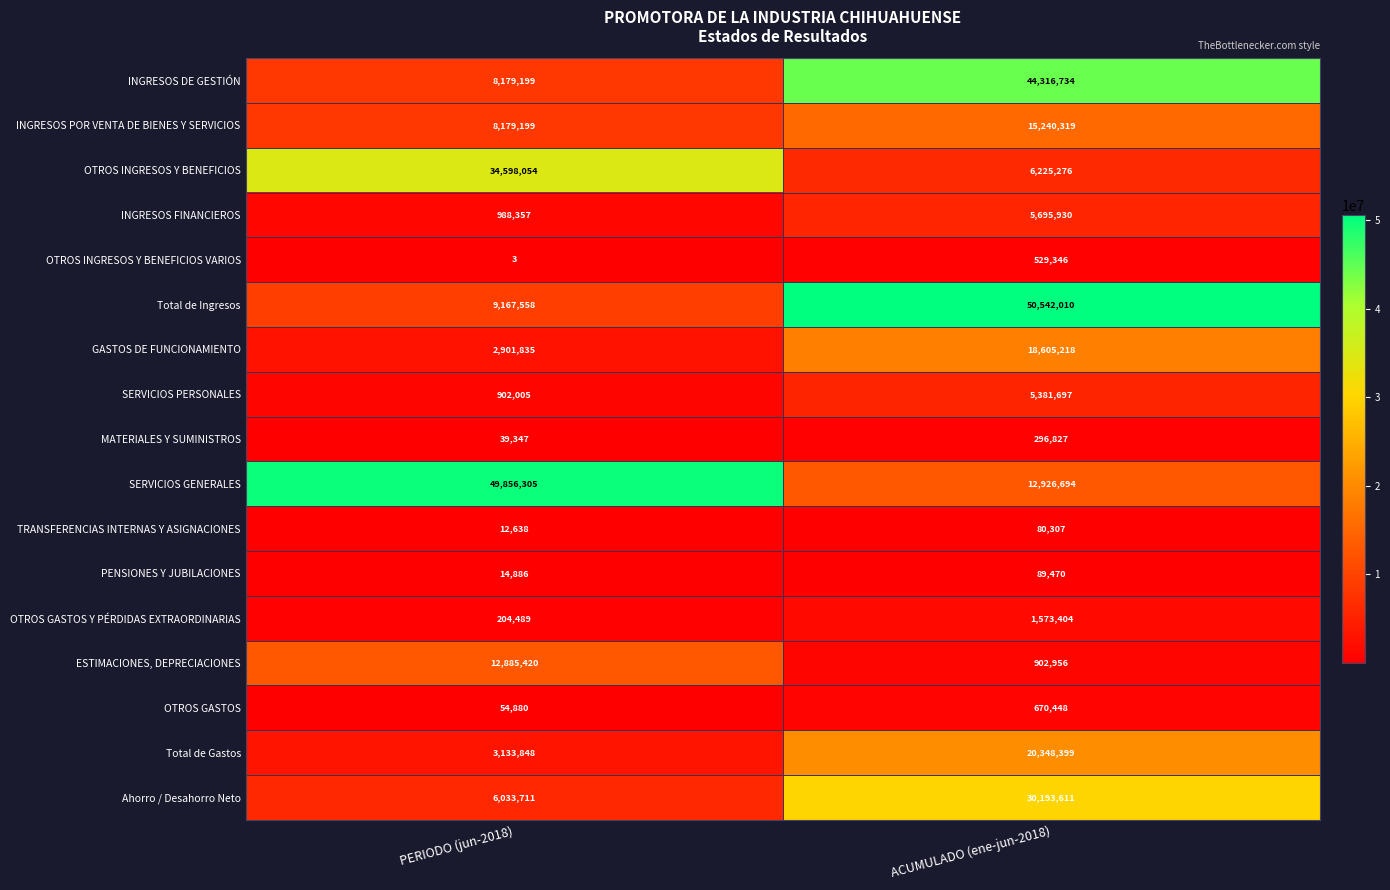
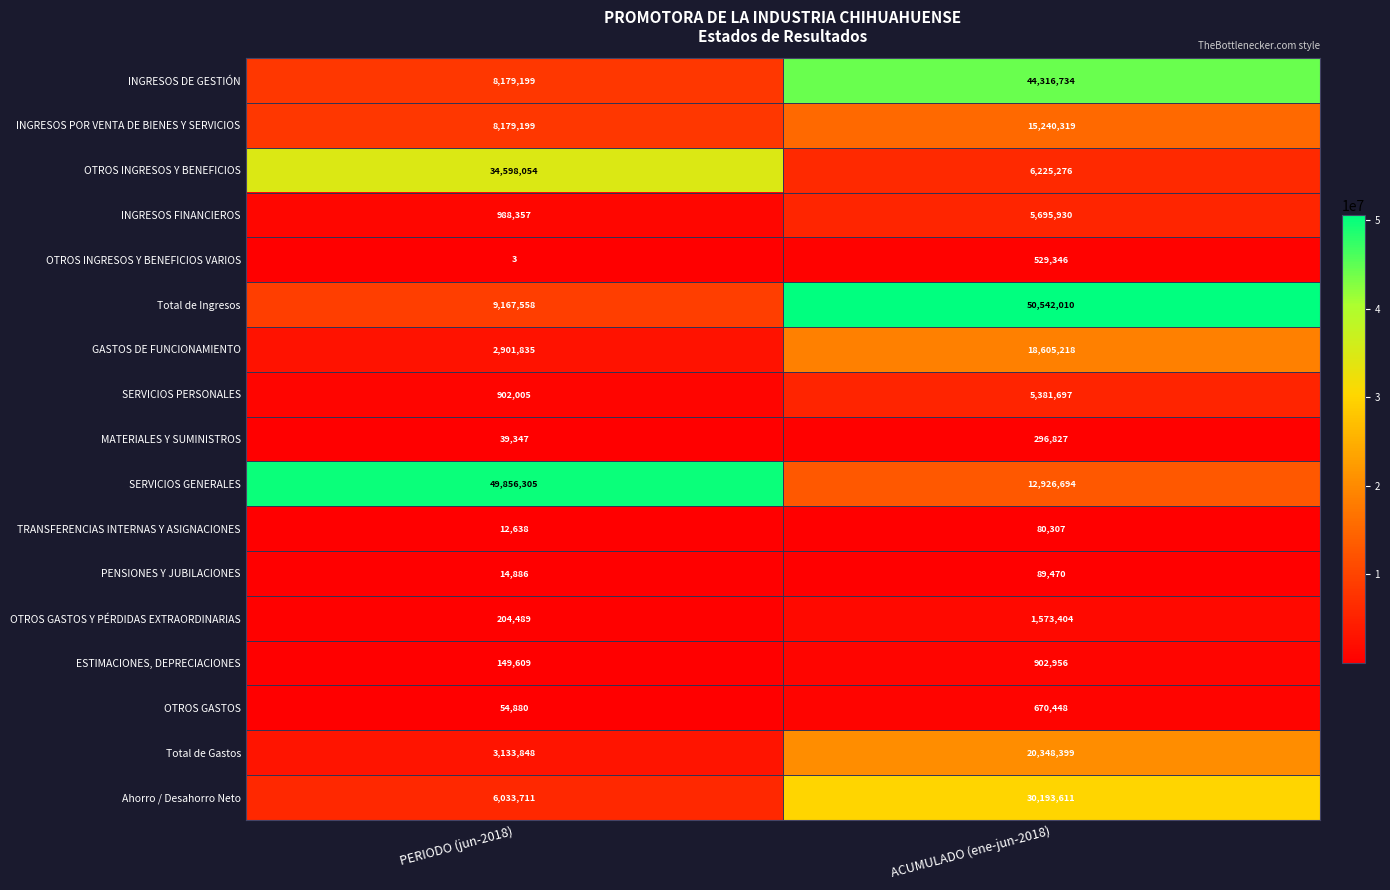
  {
    "INGRESOS DE GESTIÓN": {
      "PERIODO (jun-2018)": "8,179,199",
      "ACUMULADO (ene-jun-2018)": "44,316,734"
    },
    "INGRESOS POR VENTA DE BIENES Y SERVICIOS": {
      "PERIODO (jun-2018)": "8,179,199",
      "ACUMULADO (ene-jun-2018)": "15,240,319"
    },
    "OTROS INGRESOS Y BENEFICIOS": {
      "PERIODO (jun-2018)": "34,598,054",
      "ACUMULADO (ene-jun-2018)": "6,225,276"
    },
    "INGRESOS FINANCIEROS": {
      "PERIODO (jun-2018)": "988,357",
      "ACUMULADO (ene-jun-2018)": "5,695,930"
    },
    "OTROS INGRESOS Y BENEFICIOS VARIOS": {
      "PERIODO (jun-2018)": "3",
      "ACUMULADO (ene-jun-2018)": "529,346"
    },
    "Total de Ingresos": {
      "PERIODO (jun-2018)": "9,167,558",
      "ACUMULADO (ene-jun-2018)": "50,542,010"
    },
    "GASTOS DE FUNCIONAMIENTO": {
      "PERIODO (jun-2018)": "2,901,835",
      "ACUMULADO (ene-jun-2018)": "18,605,218"
    },
    "SERVICIOS PERSONALES": {
      "PERIODO (jun-2018)": "902,005",
      "ACUMULADO (ene-jun-2018)": "5,381,697"
    },
    "MATERIALES Y SUMINISTROS": {
      "PERIODO (jun-2018)": "39,347",
      "ACUMULADO (ene-jun-2018)": "296,827"
    },
    "SERVICIOS GENERALES": {
      "PERIODO (jun-2018)": "49,856,305",
      "ACUMULADO (ene-jun-2018)": "12,926,694"
    },
    "TRANSFERENCIAS INTERNAS Y ASIGNACIONES": {
      "PERIODO (jun-2018)": "12,638",
      "ACUMULADO (ene-jun-2018)": "80,307"
    },
    "PENSIONES Y JUBILACIONES": {
      "PERIODO (jun-2018)": "14,886",
      "ACUMULADO (ene-jun-2018)": "89,470"
    },
    "OTROS GASTOS Y PÉRDIDAS EXTRAORDINARIAS": {
      "PERIODO (jun-2018)": "204,489",
      "ACUMULADO (ene-jun-2018)": "1,573,404"
    },
    "ESTIMACIONES, DEPRECIACIONES": {
-     "PERIODO (jun-2018)": "12,885,420",
+     "PERIODO (jun-2018)": "149,609",
      "ACUMULADO (ene-jun-2018)": "902,956"
    },
    "OTROS GASTOS": {
      "PERIODO (jun-2018)": "54,880",
      "ACUMULADO (ene-jun-2018)": "670,448"
    },
    "Total de Gastos": {
      "PERIODO (jun-2018)": "3,133,848",
      "ACUMULADO (ene-jun-2018)": "20,348,399"
    },
    "Ahorro / Desahorro Neto": {
      "PERIODO (jun-2018)": "6,033,711",
      "ACUMULADO (ene-jun-2018)": "30,193,611"
    }
  }
